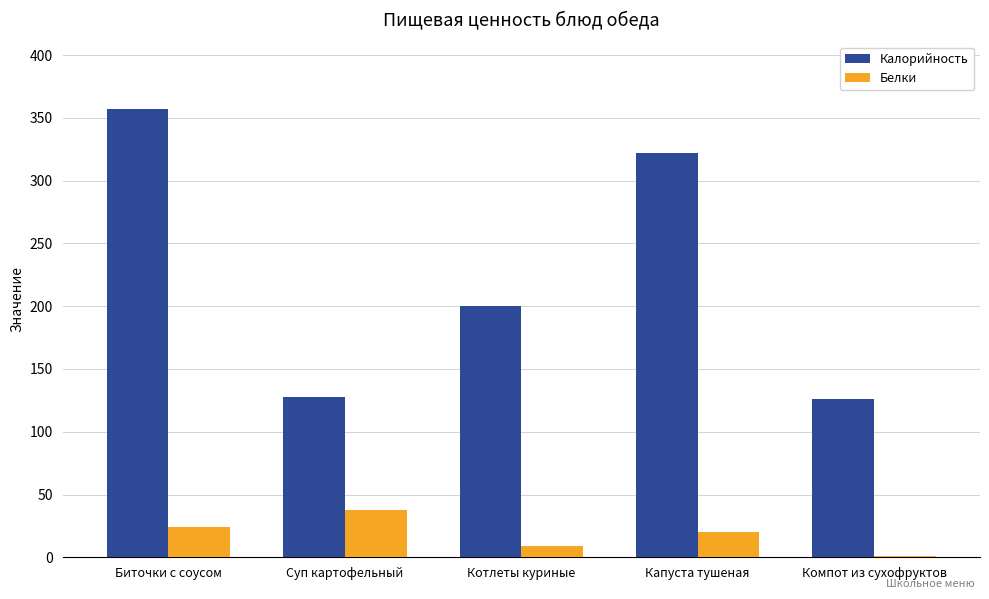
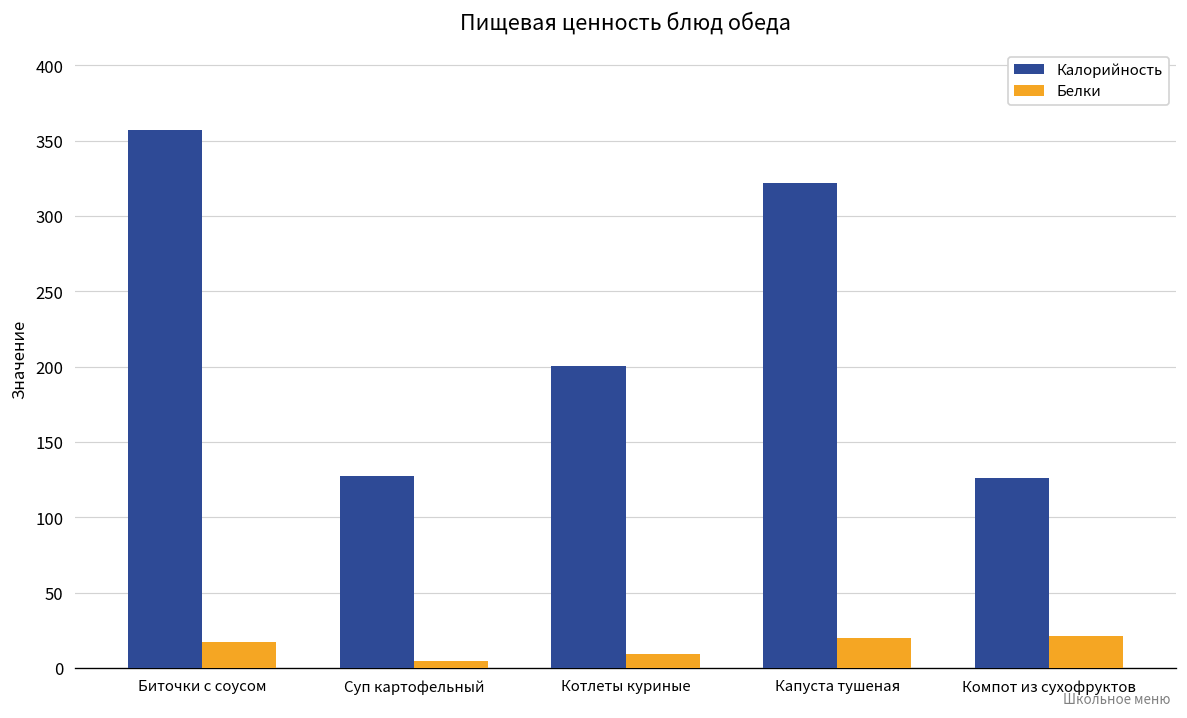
  {
    "Калорийность": {
      "Биточки с соусом": 357,
      "Суп картофельный": 128,
      "Котлеты куриные": 200,
      "Капуста тушеная": 322,
      "Компот из сухофруктов": 126
    },
    "Белки": {
-     "Биточки с соусом": 24,
-     "Суп картофельный": 38,
+     "Биточки с соусом": 17,
+     "Суп картофельный": 5,
      "Котлеты куриные": 9,
      "Капуста тушеная": 20,
-     "Компот из сухофруктов": 1
+     "Компот из сухофруктов": 21
    }
  }
